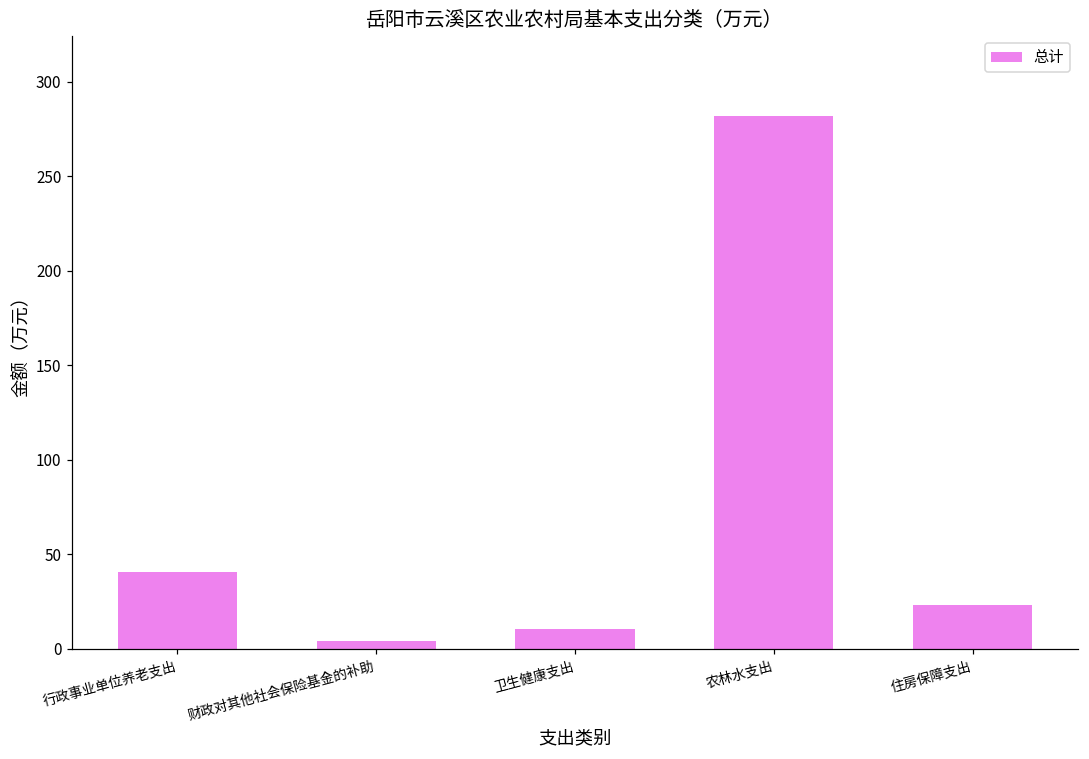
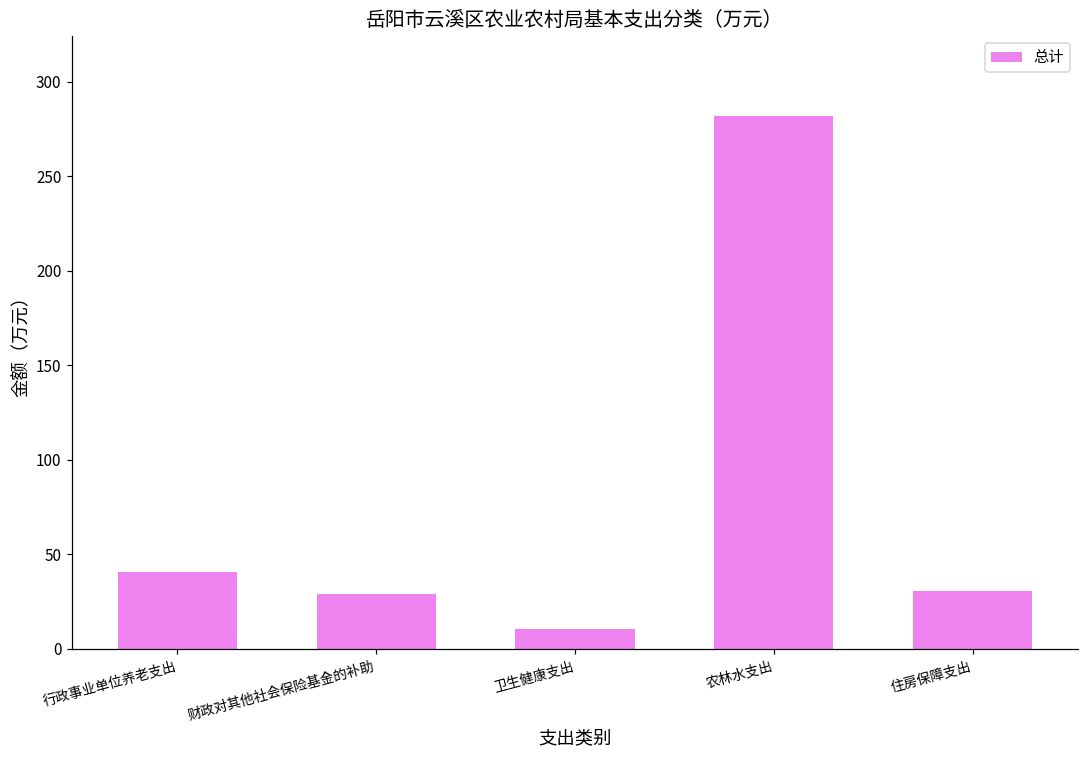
  {
    "行政事业单位养老支出": 41,
-   "财政对其他社会保险基金的补助": 4,
+   "财政对其他社会保险基金的补助": 29,
    "卫生健康支出": 10,
    "农林水支出": 282,
-   "住房保障支出": 23
+   "住房保障支出": 31
  }
